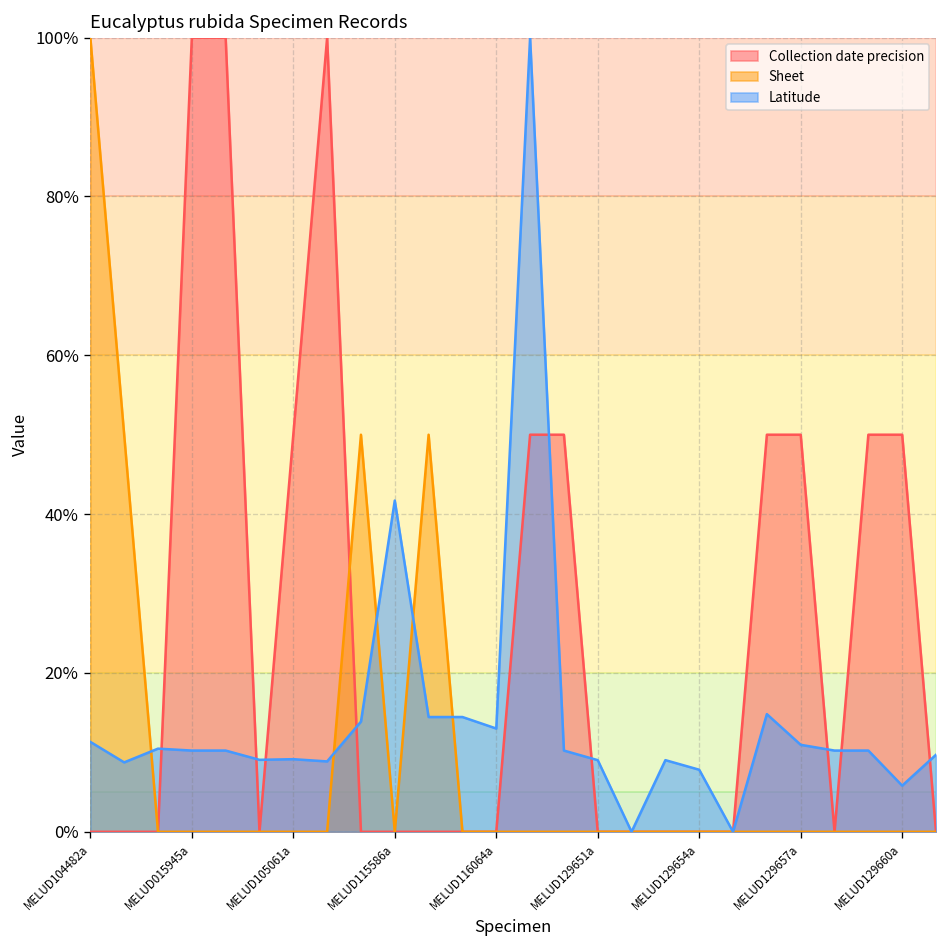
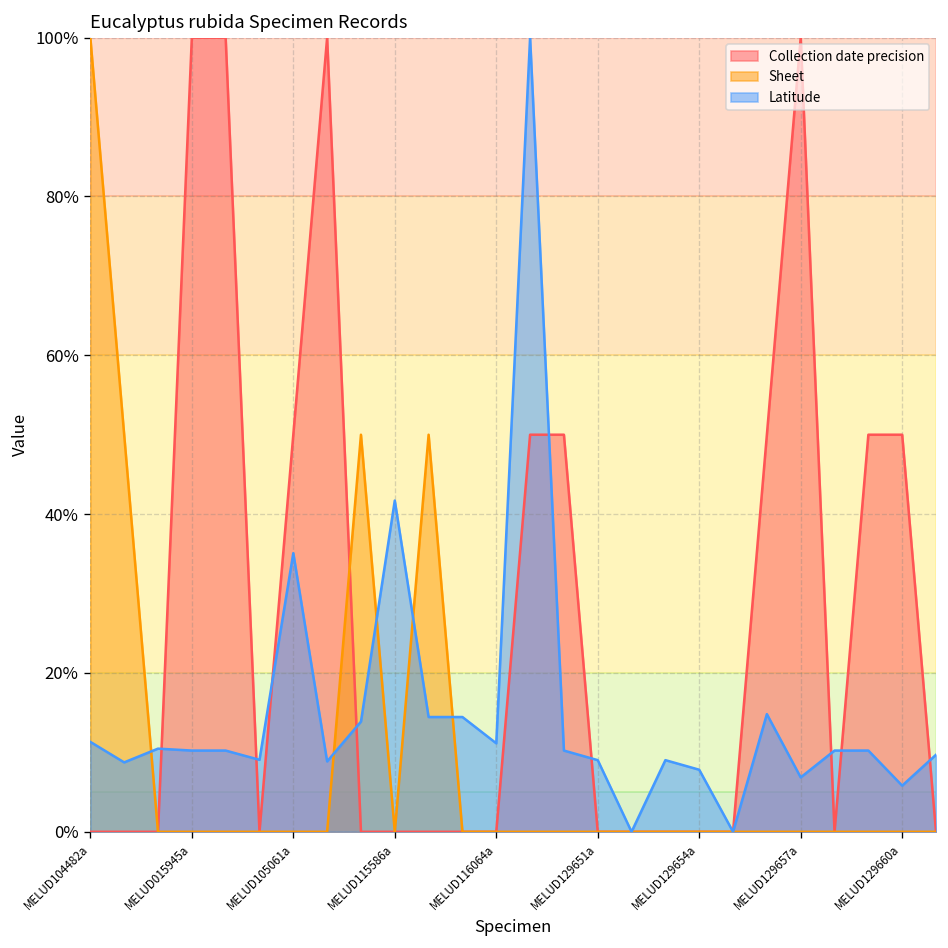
  {
    "Collection date precision": {
      "MELUD104482a": "0%",
      "MELUD015945a": "100%",
      "MELUD105061a": "50%",
-     "MELUD129657a": "50%",
+     "MELUD129657a": "100%",
      "MELUD129660a": "50%"
    },
    "Sheet": {
      "MELUD104482a": "100%",
      "MELUD015945a": "0%",
      "MELUD105061a": "0%",
      "MELUD129657a": "0%",
      "MELUD129660a": "0%"
    },
    "Latitude": {
      "MELUD104482a": "11%",
      "MELUD015945a": "10%",
-     "MELUD105061a": "9%",
+     "MELUD105061a": "35%",
      "MELUD115586a": "42%",
-     "MELUD116064a": "13%",
+     "MELUD116064a": "11%",
      "MELUD129651a": "9%",
      "MELUD129654a": "8%",
-     "MELUD129657a": "11%",
+     "MELUD129657a": "7%",
      "MELUD129660a": "6%"
    }
  }
